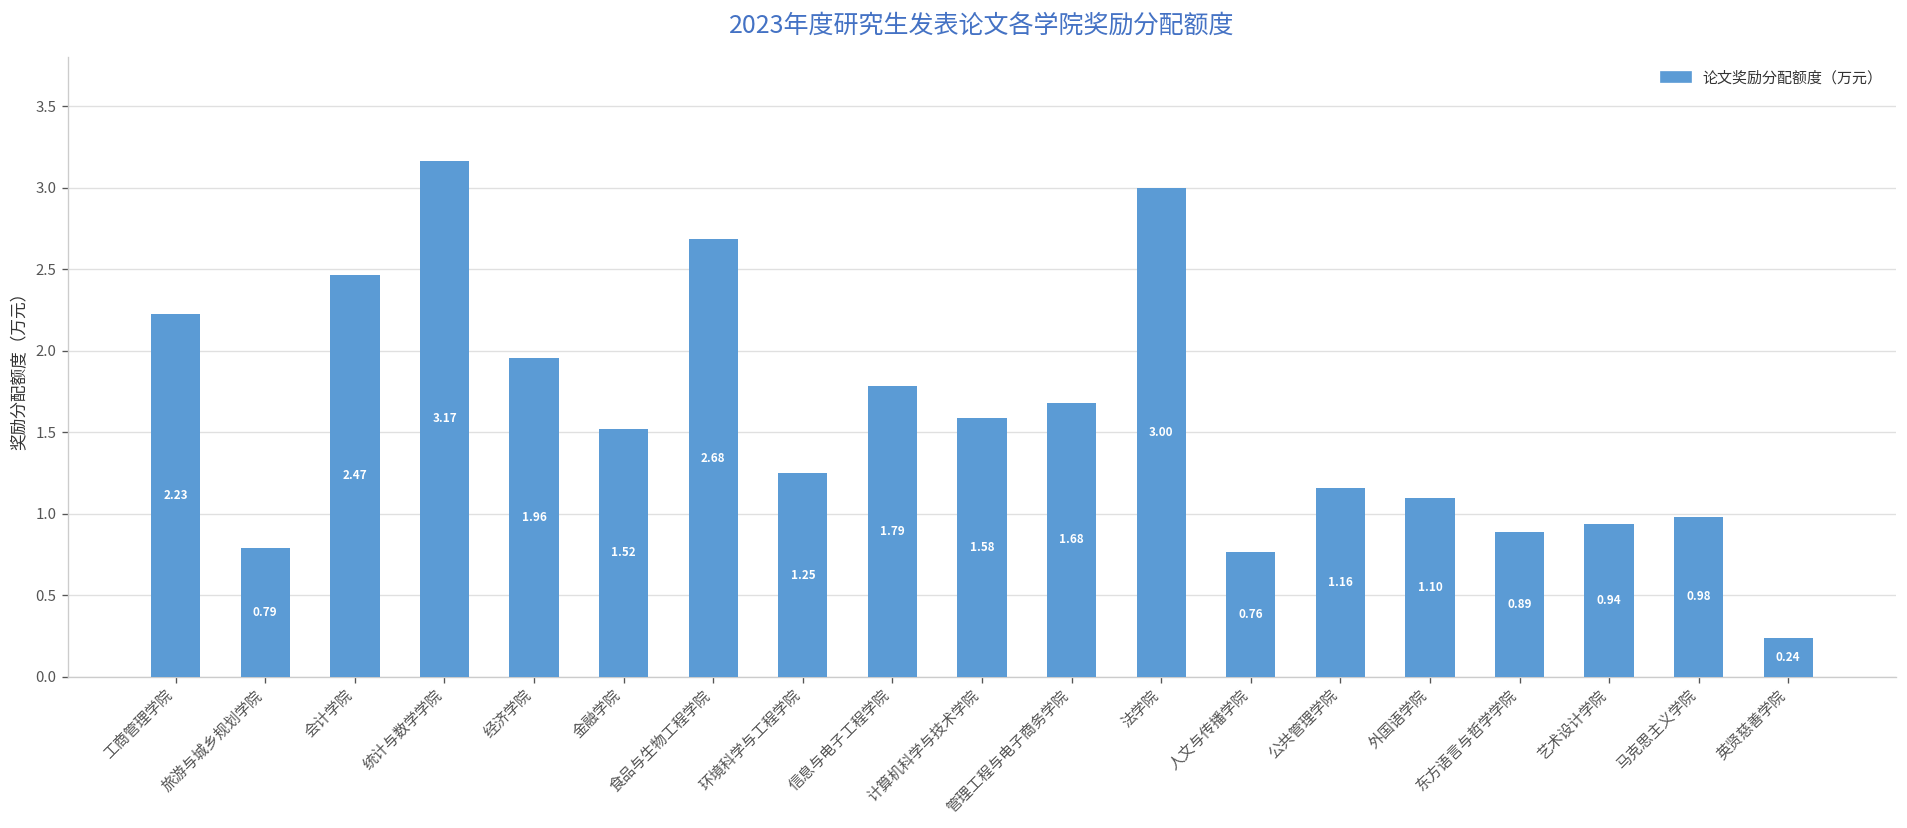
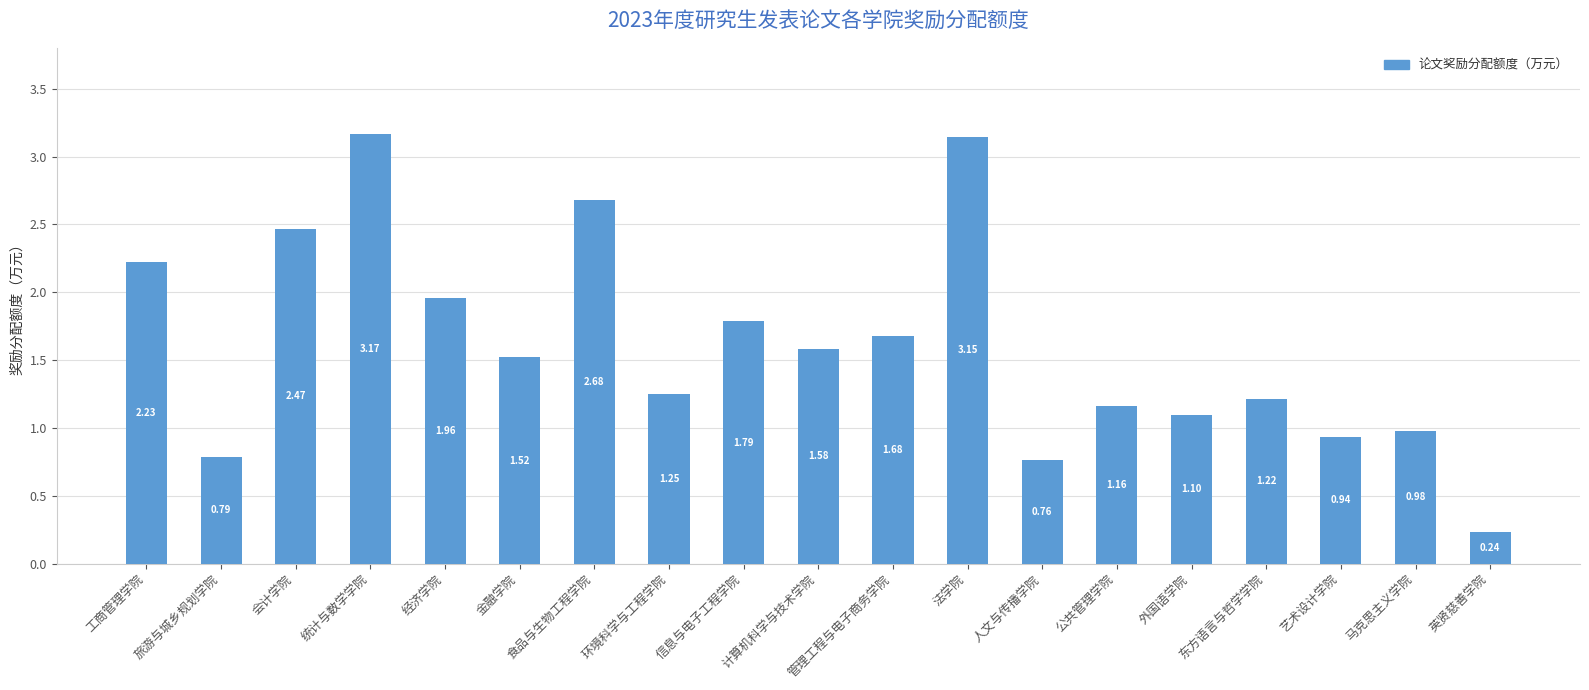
  {
    "工商管理学院": 2.23,
    "旅游与城乡规划学院": 0.79,
    "会计学院": 2.47,
    "统计与数学学院": 3.17,
    "经济学院": 1.96,
    "金融学院": 1.52,
    "食品与生物工程学院": 2.68,
    "环境科学与工程学院": 1.25,
    "信息与电子工程学院": 1.79,
    "计算机科学与技术学院": 1.58,
    "管理工程与电子商务学院": 1.68,
-   "法学院": 3.00,
+   "法学院": 3.15,
    "人文与传播学院": 0.76,
    "公共管理学院": 1.16,
    "外国语学院": 1.10,
-   "东方语言与哲学学院": 0.89,
+   "东方语言与哲学学院": 1.22,
    "艺术设计学院": 0.94,
    "马克思主义学院": 0.98,
    "英贤慈善学院": 0.24
  }
